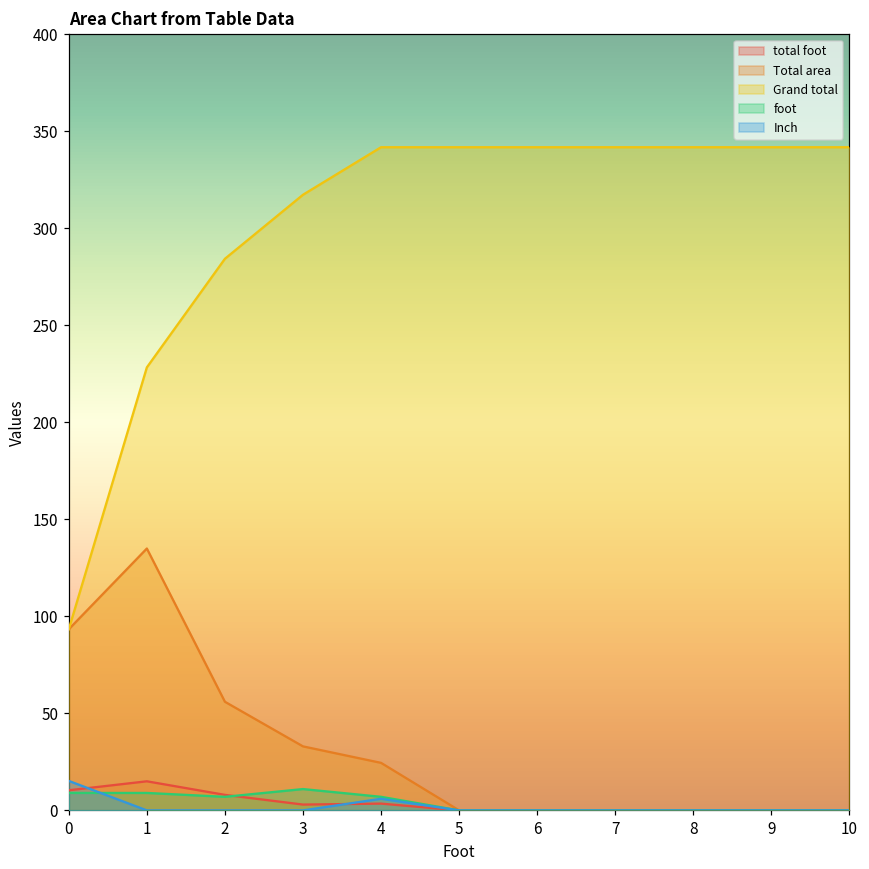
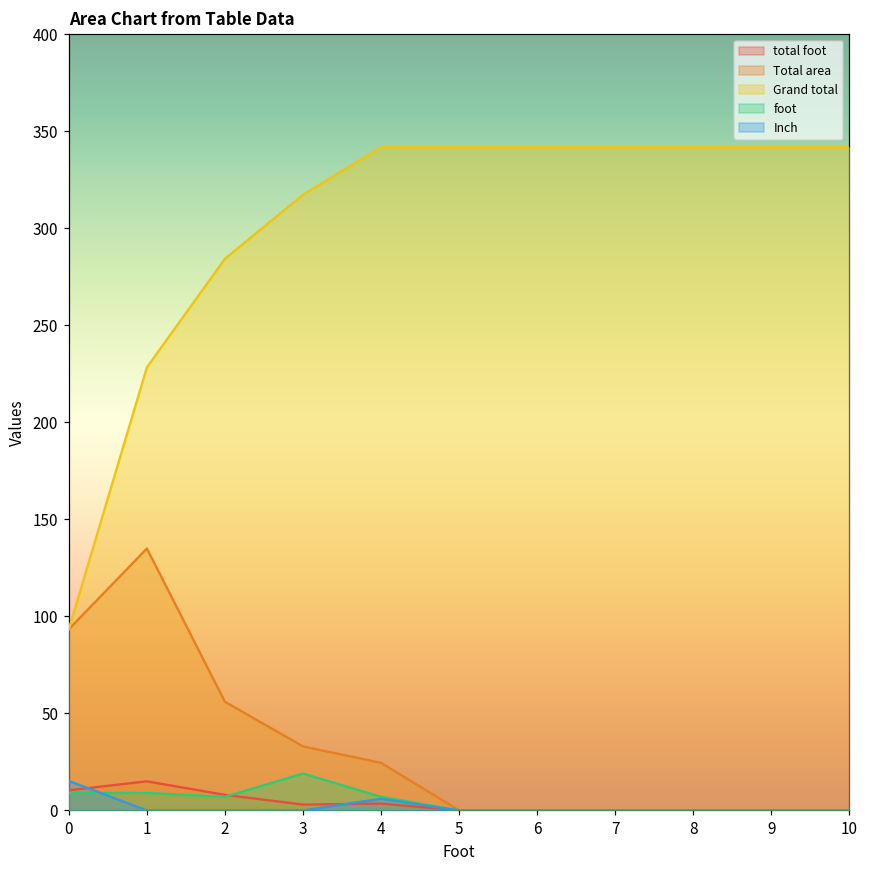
  {
    "foot": {
      "1": 9,
-     "3": 11
+     "3": 19
    },
    "Inch": {
      "0": 15,
      "1": 0,
      "2": 0,
      "3": 0
    }
  }
